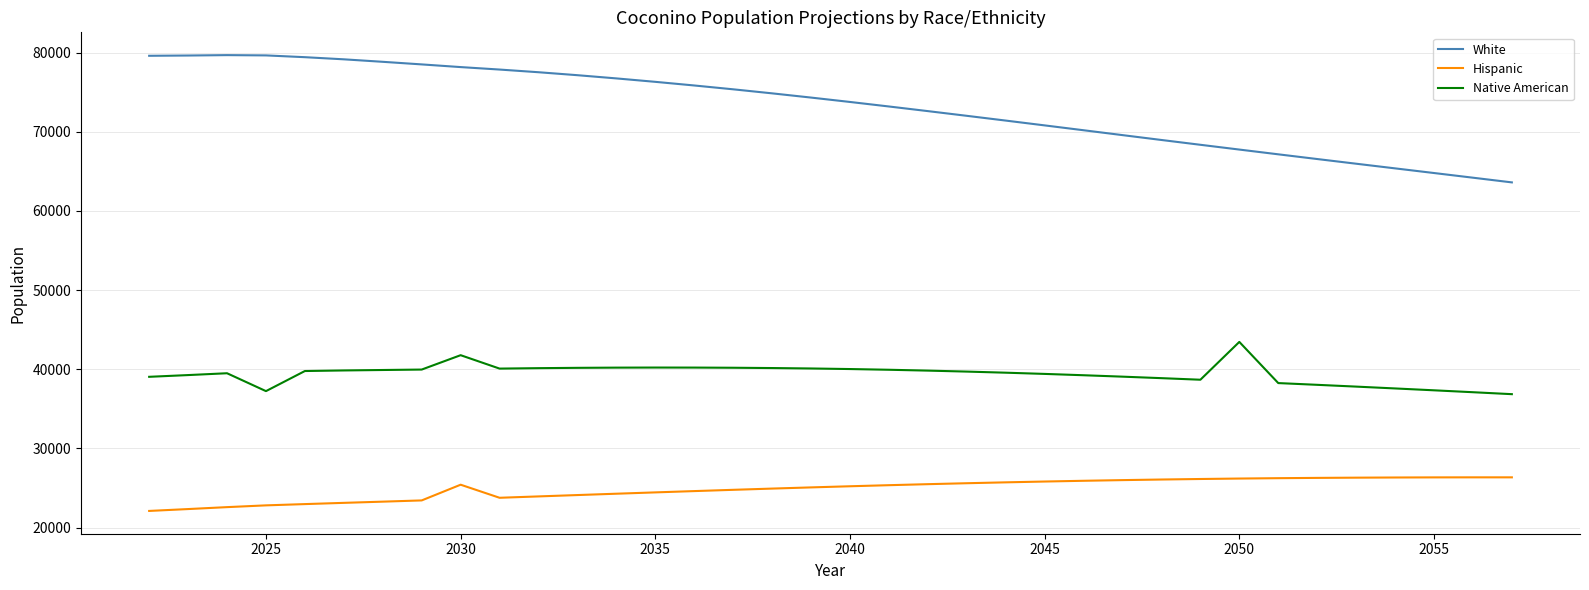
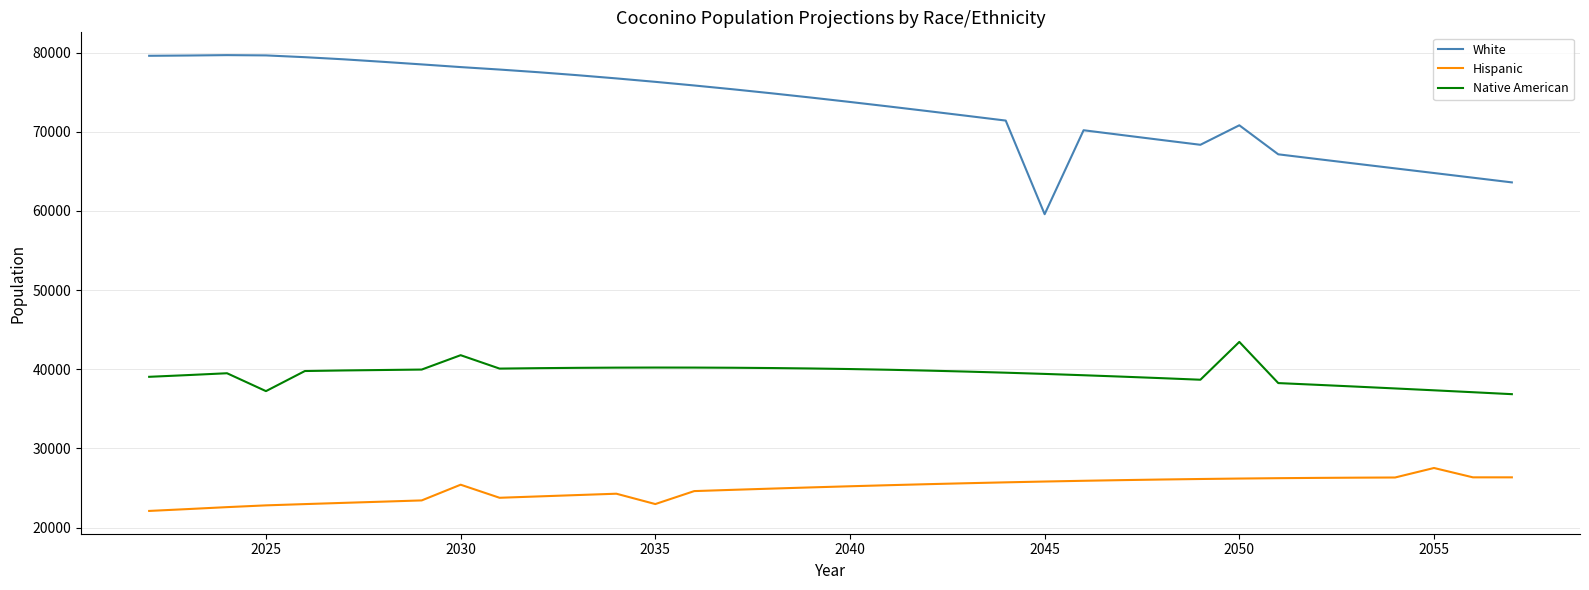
  {
    "White": {
      "2025": 80000,
      "2030": 78000,
      "2035": 76000,
      "2040": 74000,
-     "2045": 71000,
-     "2050": 68000,
+     "2045": 60000,
+     "2050": 71000,
      "2055": 65000
    },
    "Hispanic": {
      "2025": 23000,
      "2030": 25000,
-     "2035": 24000,
+     "2035": 23000,
      "2040": 25000,
      "2045": 26000,
      "2050": 26000,
-     "2055": 26000
+     "2055": 28000
    },
    "Native American": {
      "2025": 37000,
      "2030": 42000,
      "2035": 40000,
      "2040": 40000,
      "2045": 39000,
      "2050": 43000,
      "2055": 37000
    }
  }
